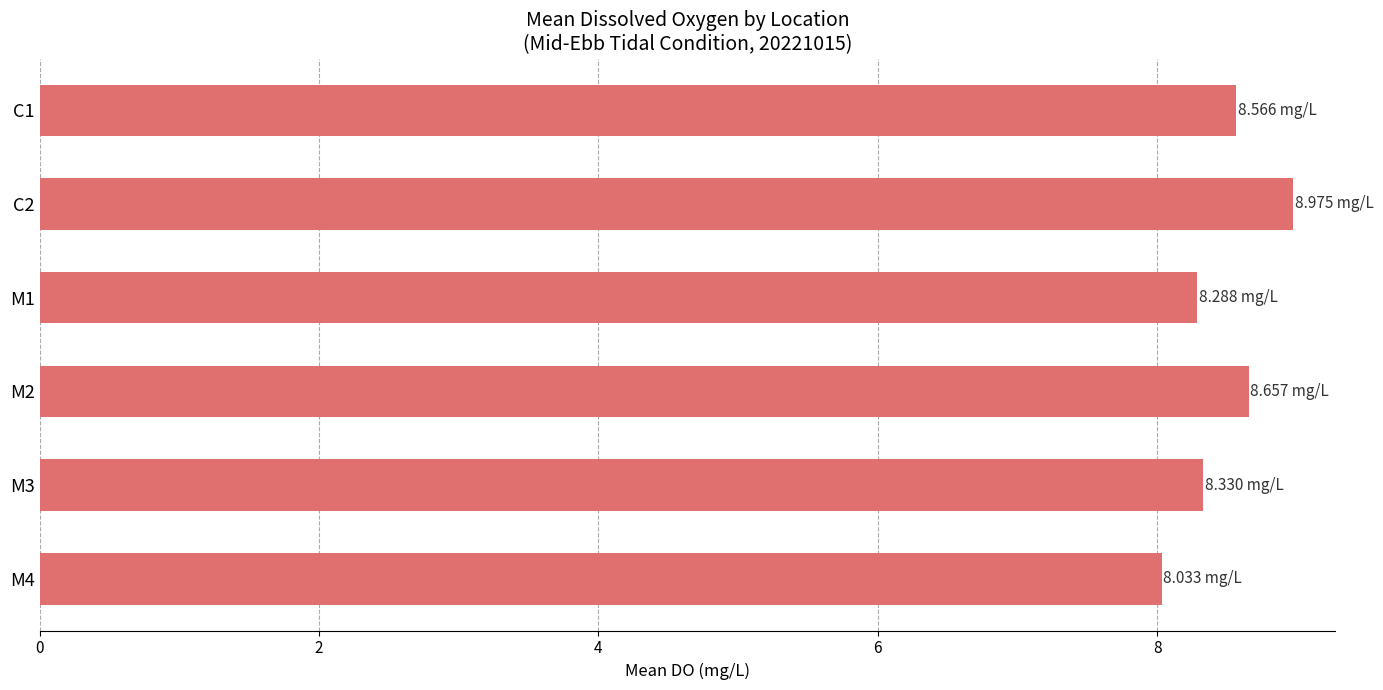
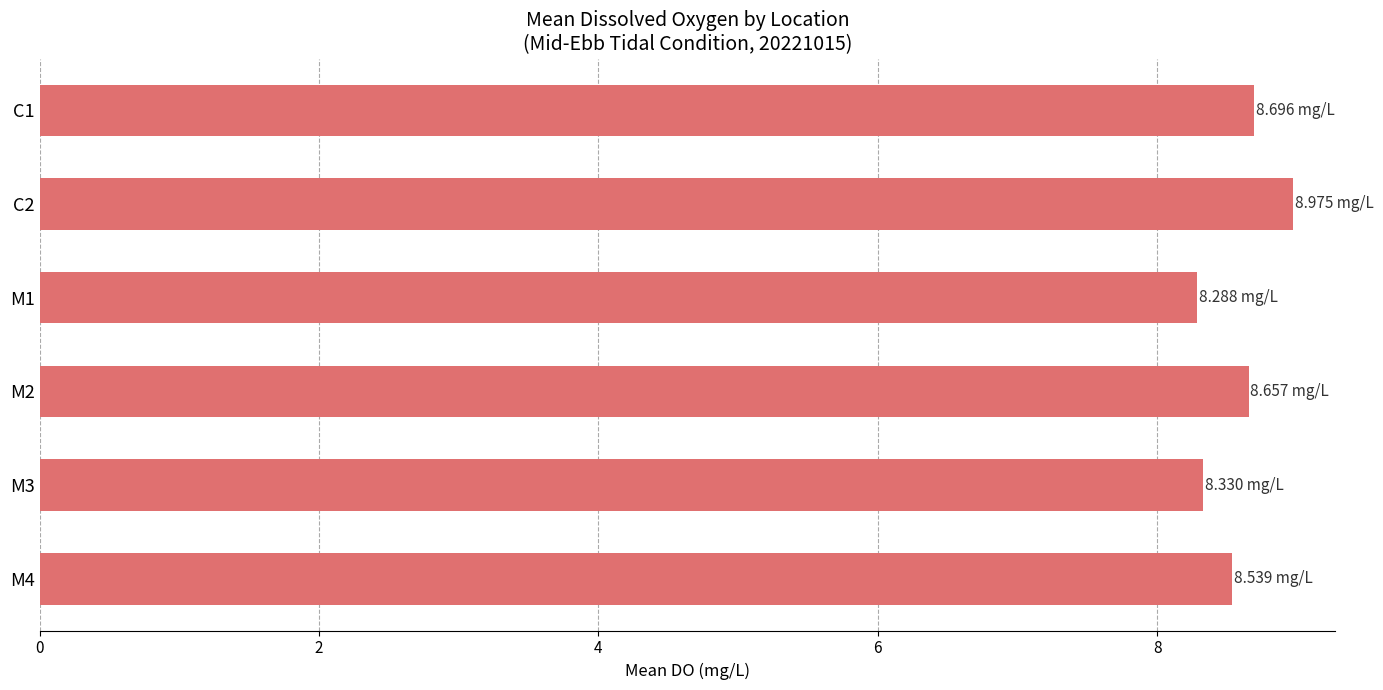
  {
-   "C1": 8.566,
+   "C1": 8.696,
    "C2": 8.975,
    "M1": 8.288,
    "M2": 8.657,
    "M3": 8.330,
-   "M4": 8.033
+   "M4": 8.539
  }
